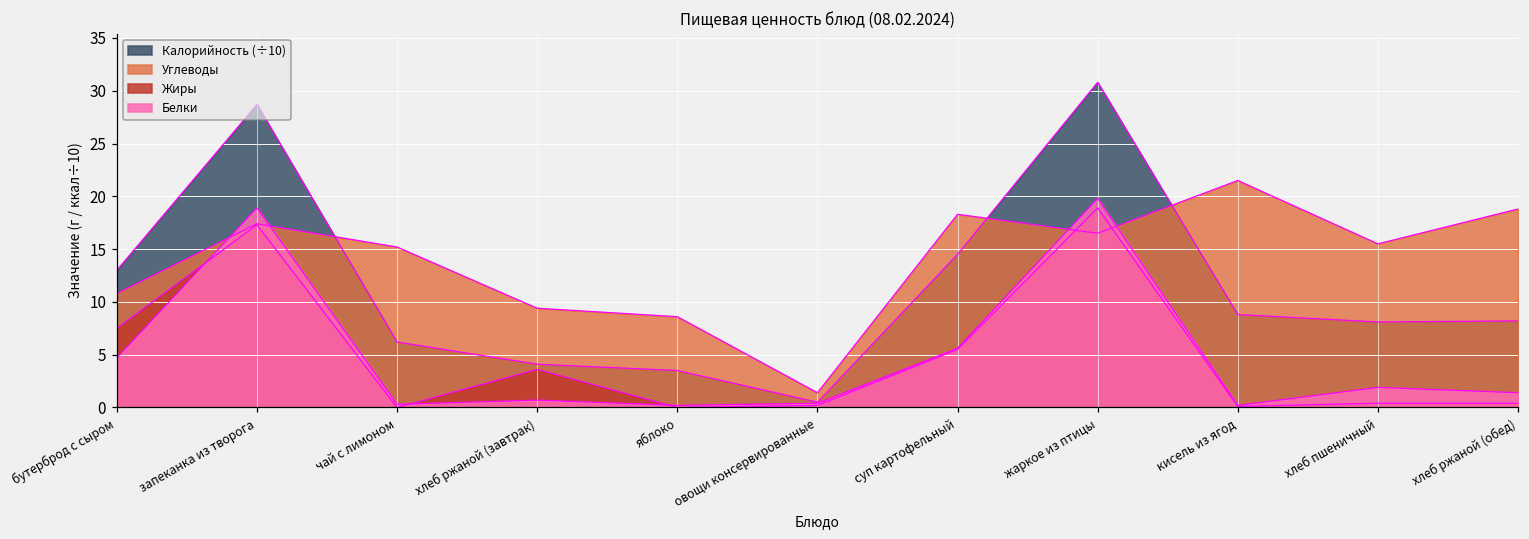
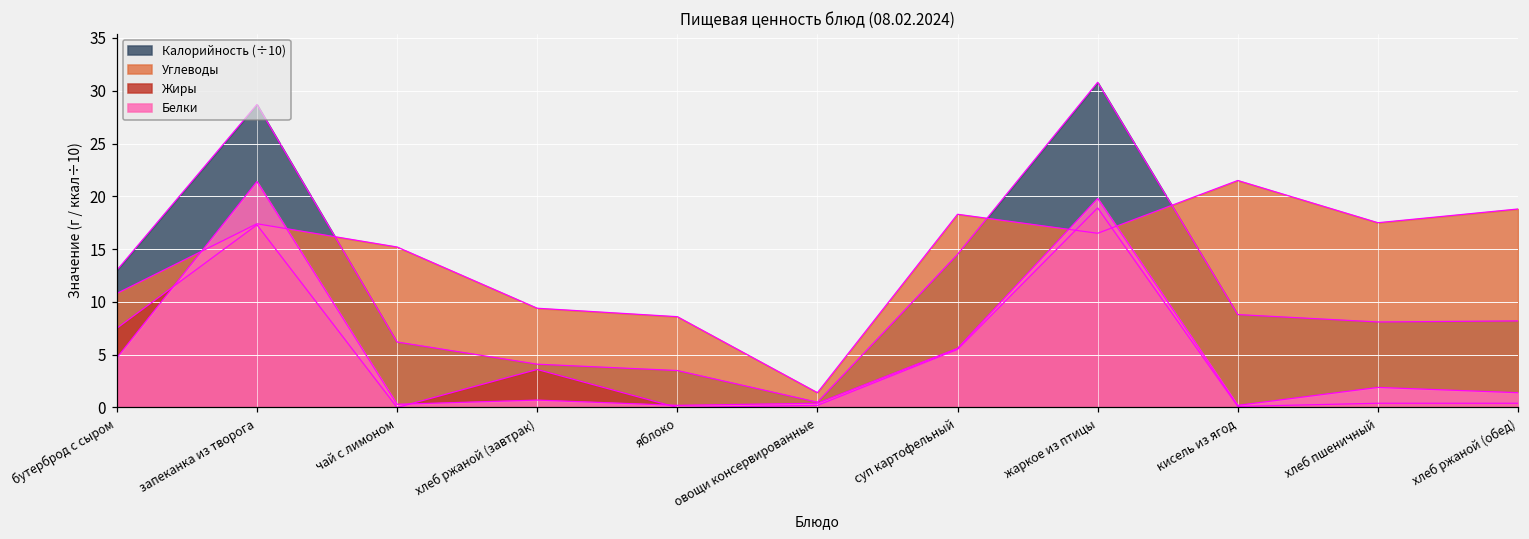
  {
    "Калорийность (÷10)": {
      "бутерброд с сыром": 13,
      "чай с лимоном": 6,
      "хлеб ржаной (завтрак)": 4,
      "яблоко": 4,
      "суп картофельный": 15,
      "жаркое из птицы": 31,
      "кисель из ягод": 9,
      "хлеб пшеничный": 8,
      "хлеб ржаной (обед)": 8
    },
    "Углеводы": {
      "бутерброд с сыром": 11,
      "чай с лимоном": 15,
      "хлеб ржаной (завтрак)": 9,
      "яблоко": 9,
      "овощи консервированные": 1,
      "суп картофельный": 18,
      "жаркое из птицы": 17,
      "кисель из ягод": 22,
-     "хлеб пшеничный": 16,
+     "хлеб пшеничный": 18,
      "хлеб ржаной (обед)": 19
    },
    "Жиры": {
      "бутерброд с сыром": 8,
      "чай с лимоном": 0,
      "хлеб ржаной (завтрак)": 4,
      "жаркое из птицы": 19,
      "хлеб пшеничный": 0,
      "хлеб ржаной (обед)": 0
    },
    "Белки": {
      "бутерброд с сыром": 5,
-     "запеканка из творога": 19,
+     "запеканка из творога": 21,
      "чай с лимоном": 0,
      "хлеб ржаной (завтрак)": 1,
      "жаркое из птицы": 20,
      "хлеб пшеничный": 2,
      "хлеб ржаной (обед)": 1
    }
  }
